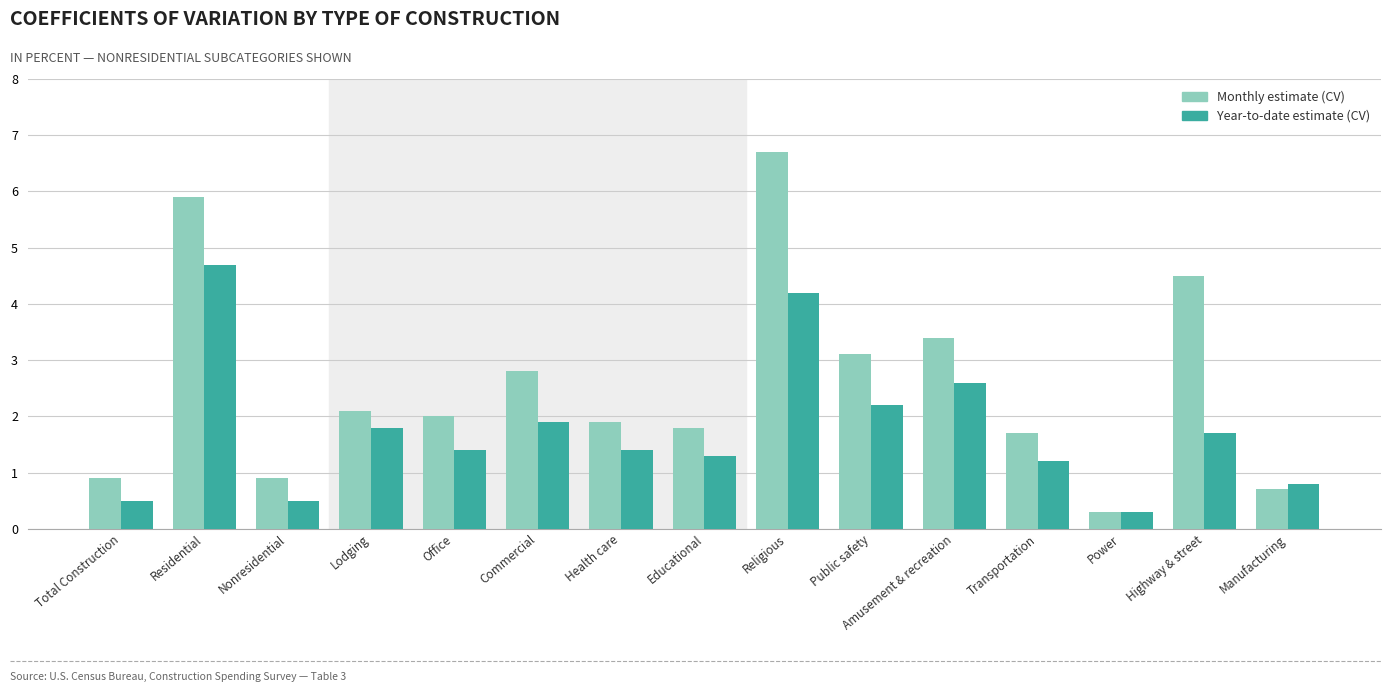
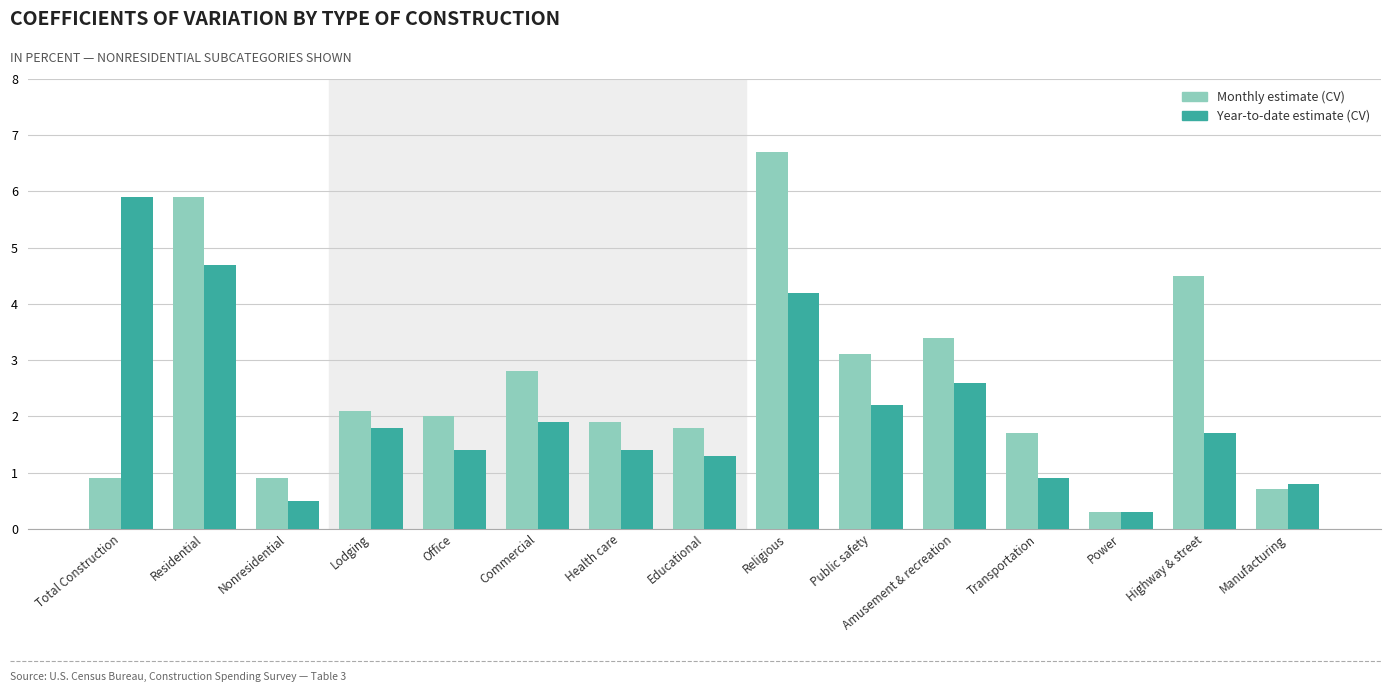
  {
    "Monthly estimate (CV)": {
      "Total Construction": 0.9,
      "Residential": 5.9,
      "Nonresidential": 0.9,
      "Lodging": 2.1,
      "Office": 2.0,
      "Commercial": 2.8,
      "Health care": 1.9,
      "Educational": 1.8,
      "Religious": 6.7,
      "Public safety": 3.1,
      "Amusement & recreation": 3.4,
      "Transportation": 1.7,
      "Power": 0.3,
      "Highway & street": 4.5,
      "Manufacturing": 0.7
    },
    "Year-to-date estimate (CV)": {
-     "Total Construction": 0.5,
+     "Total Construction": 5.9,
      "Residential": 4.7,
      "Nonresidential": 0.5,
      "Lodging": 1.8,
      "Office": 1.4,
      "Commercial": 1.9,
      "Health care": 1.4,
      "Educational": 1.3,
      "Religious": 4.2,
      "Public safety": 2.2,
      "Amusement & recreation": 2.6,
-     "Transportation": 1.2,
+     "Transportation": 0.9,
      "Power": 0.3,
      "Highway & street": 1.7,
      "Manufacturing": 0.8
    }
  }
